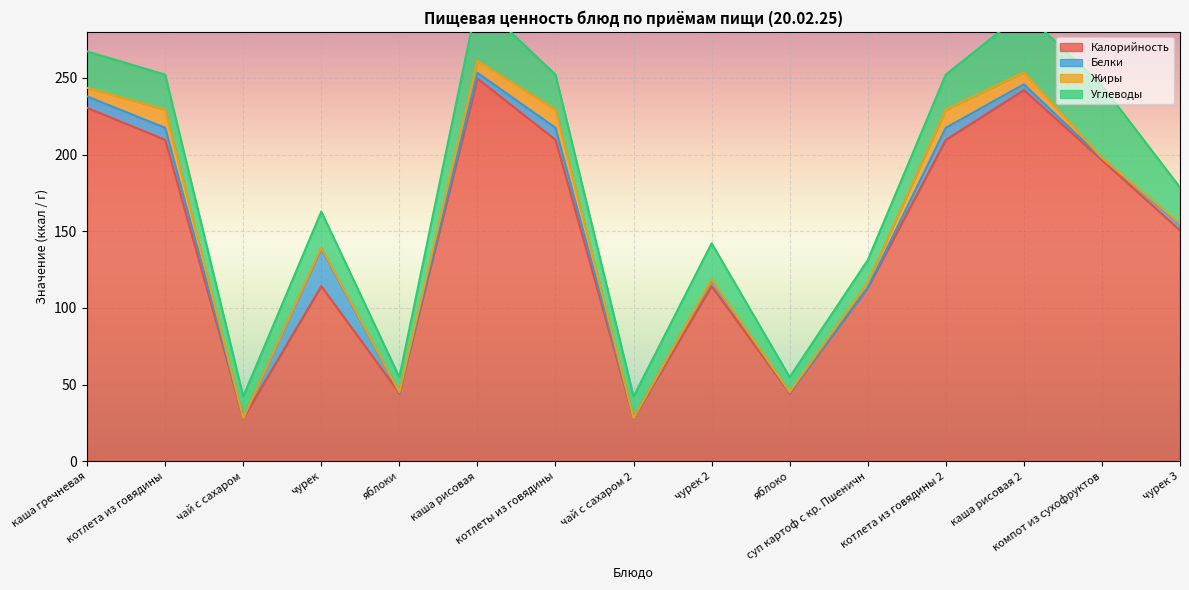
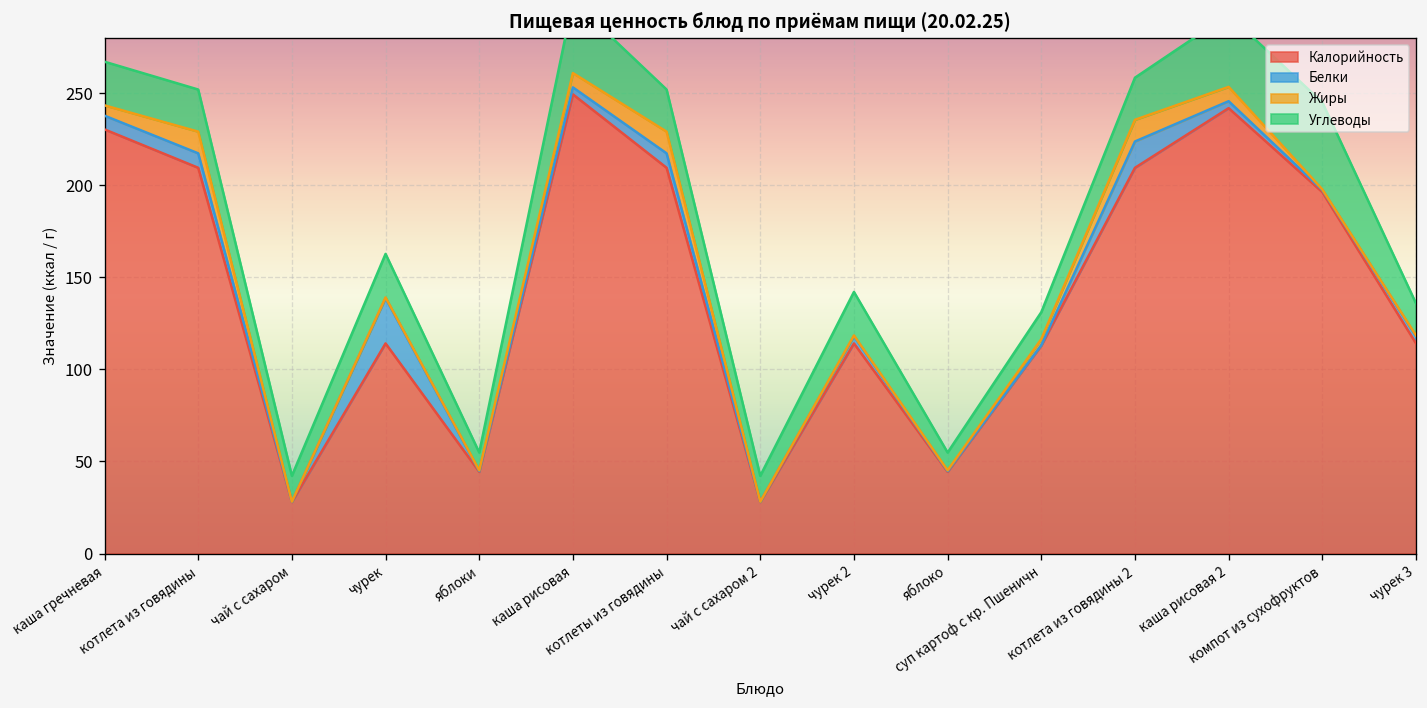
  {
    "Калорийность": {
      "каша гречневая": 230,
      "котлета из говядины": 210,
      "чурек": 114,
      "каша рисовая": 250,
      "котлеты из говядины": 210,
      "чурек 2": 114,
      "котлета из говядины 2": 210,
      "каша рисовая 2": 242,
-     "чурек 3": 151
+     "чурек 3": 114
    },
    "Белки": {
      "каша гречневая": 7,
      "котлета из говядины": 8,
      "каша рисовая": 4,
      "котлеты из говядины": 8,
-     "котлета из говядины 2": 8,
+     "котлета из говядины 2": 14,
      "каша рисовая 2": 4
    },
    "Жиры": {
      "каша гречневая": 6,
      "котлета из говядины": 12,
      "каша рисовая": 8,
      "котлеты из говядины": 12,
      "суп картоф с кр. Пшеничн": 3,
      "котлета из говядины 2": 12,
      "каша рисовая 2": 8
    },
    "Углеводы": {
      "каша гречневая": 24,
      "котлета из говядины": 23,
      "чай с сахаром": 14,
      "чурек": 24,
      "яблоки": 10,
      "котлеты из говядины": 23,
      "чай с сахаром 2": 14,
      "чурек 2": 24,
      "яблоко": 10,
      "суп картоф с кр. Пшеничн": 15,
      "котлета из говядины 2": 23,
-     "чурек 3": 24
+     "чурек 3": 17
    }
  }
